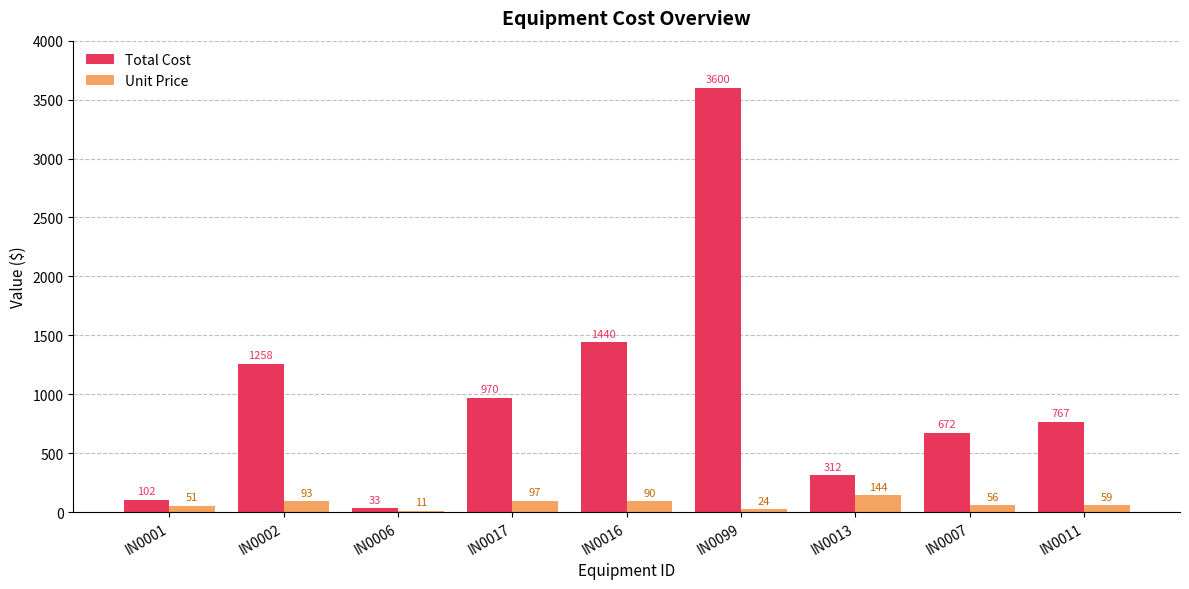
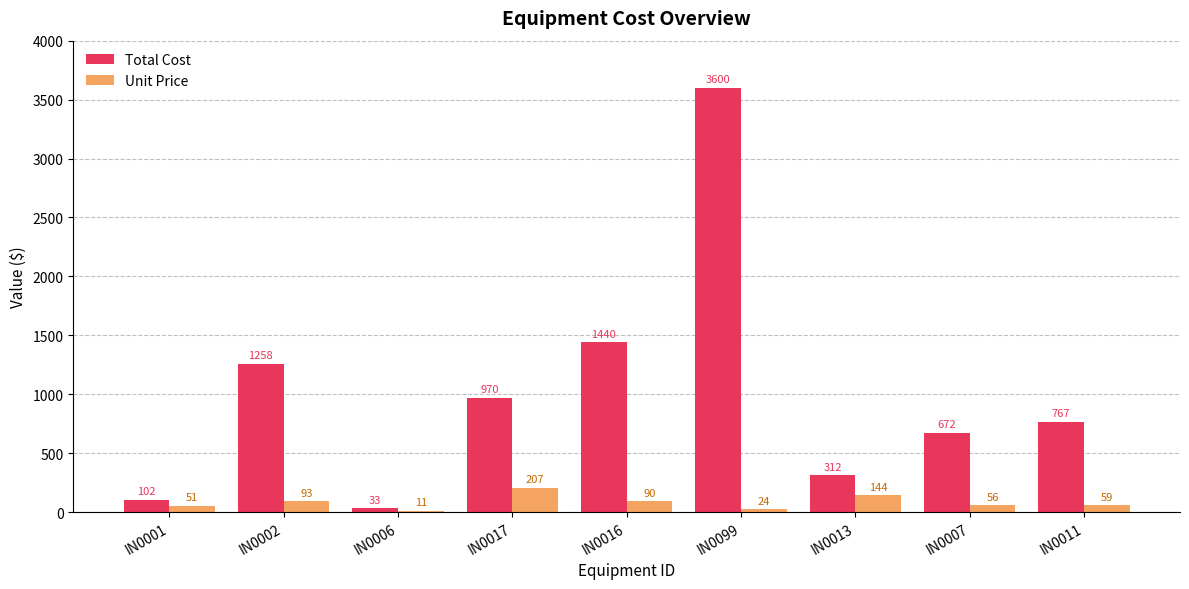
  {
    "Total Cost": {
      "IN0001": 102,
      "IN0002": 1258,
      "IN0006": 33,
      "IN0017": 970,
      "IN0016": 1440,
      "IN0099": 3600,
      "IN0013": 312,
      "IN0007": 672,
      "IN0011": 767
    },
    "Unit Price": {
      "IN0001": 51,
      "IN0002": 93,
      "IN0006": 11,
-     "IN0017": 97,
+     "IN0017": 207,
      "IN0016": 90,
      "IN0099": 24,
      "IN0013": 144,
      "IN0007": 56,
      "IN0011": 59
    }
  }
